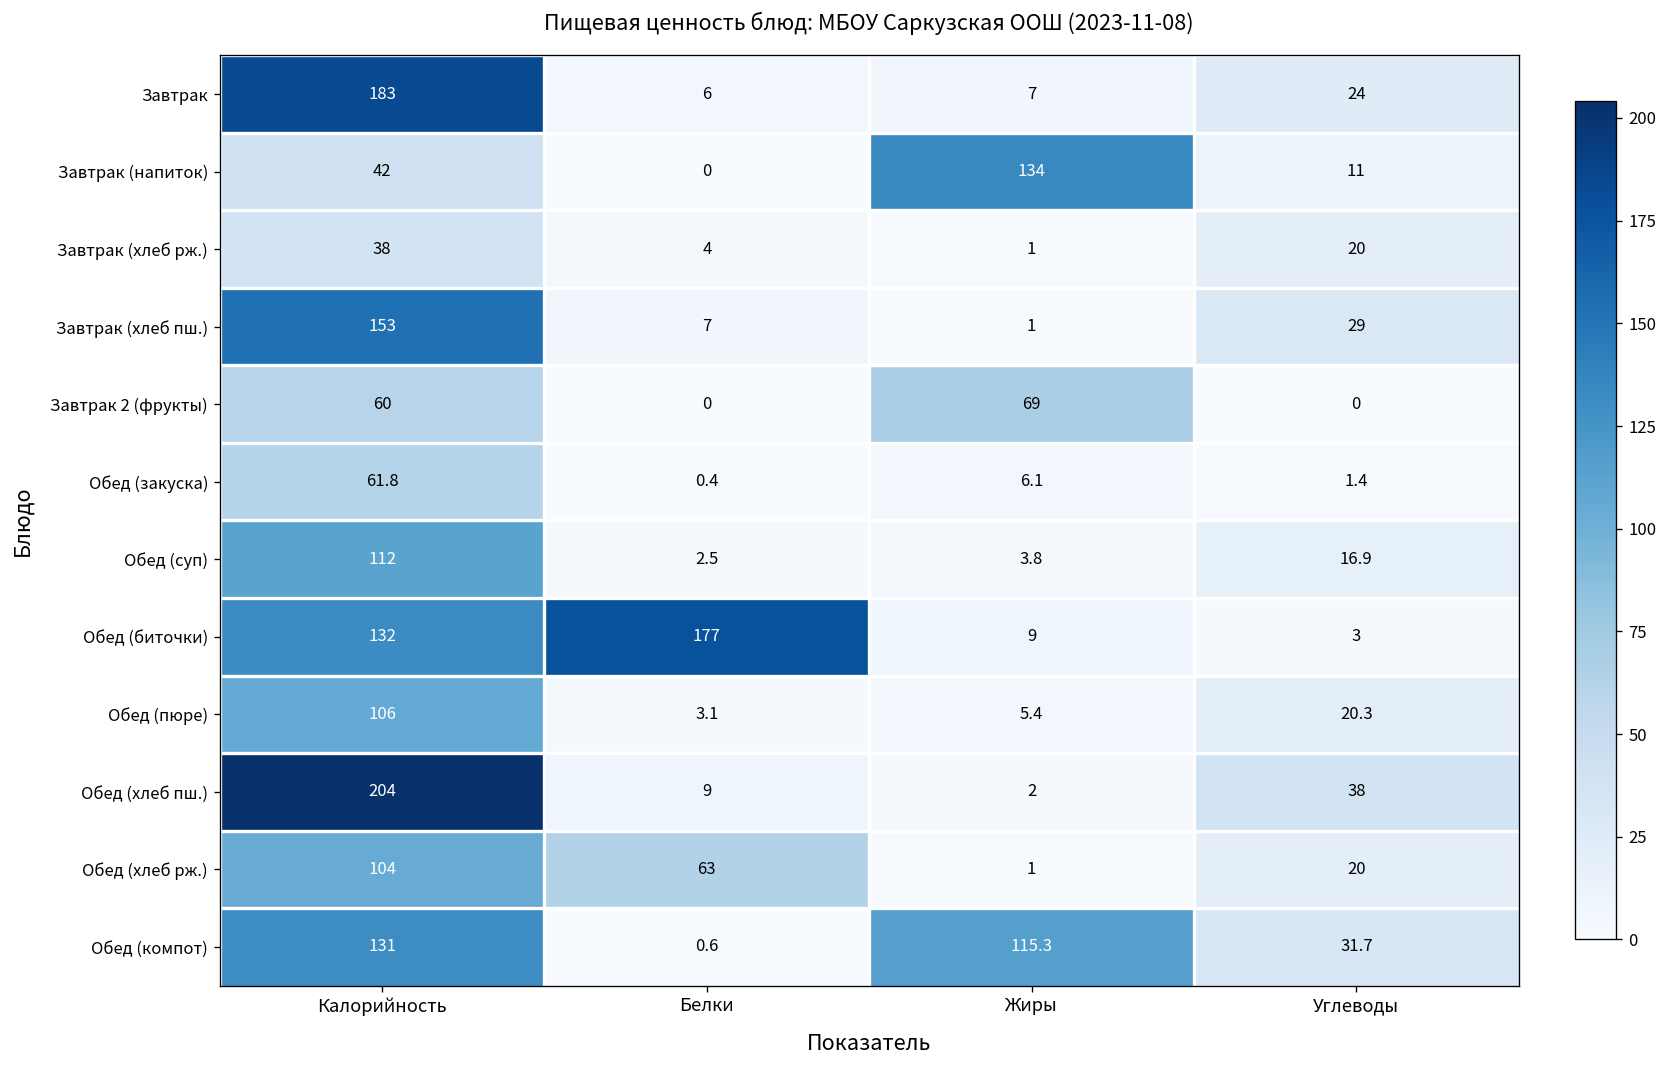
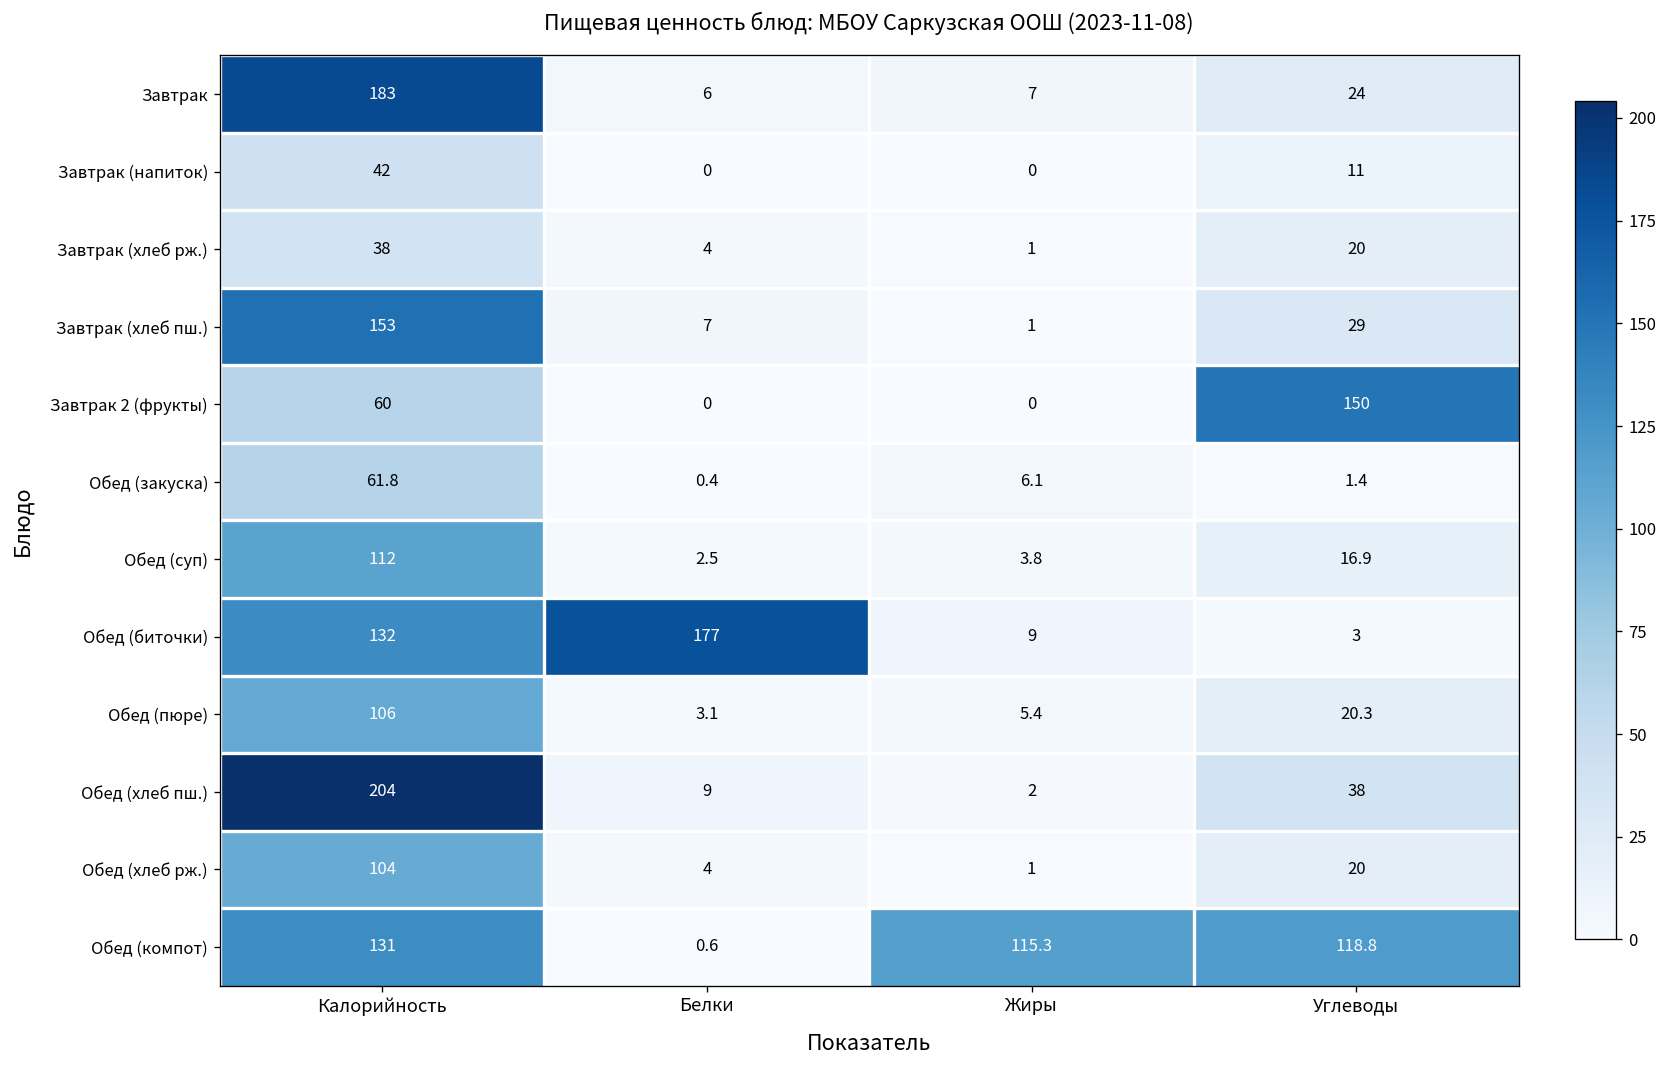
  {
    "Завтрак": {
      "Калорийность": 183,
      "Белки": 6,
      "Жиры": 7,
      "Углеводы": 24
    },
    "Завтрак (напиток)": {
      "Калорийность": 42,
      "Белки": 0,
-     "Жиры": 134,
+     "Жиры": 0,
      "Углеводы": 11
    },
    "Завтрак (хлеб рж.)": {
      "Калорийность": 38,
      "Белки": 4,
      "Жиры": 1,
      "Углеводы": 20
    },
    "Завтрак (хлеб пш.)": {
      "Калорийность": 153,
      "Белки": 7,
      "Жиры": 1,
      "Углеводы": 29
    },
    "Завтрак 2 (фрукты)": {
      "Калорийность": 60,
      "Белки": 0,
-     "Жиры": 69,
-     "Углеводы": 0
+     "Жиры": 0,
+     "Углеводы": 150
    },
    "Обед (закуска)": {
      "Калорийность": 61.8,
      "Белки": 0.4,
      "Жиры": 6.1,
      "Углеводы": 1.4
    },
    "Обед (суп)": {
      "Калорийность": 112,
      "Белки": 2.5,
      "Жиры": 3.8,
      "Углеводы": 16.9
    },
    "Обед (биточки)": {
      "Калорийность": 132,
      "Белки": 177,
      "Жиры": 9,
      "Углеводы": 3
    },
    "Обед (пюре)": {
      "Калорийность": 106,
      "Белки": 3.1,
      "Жиры": 5.4,
      "Углеводы": 20.3
    },
    "Обед (хлеб пш.)": {
      "Калорийность": 204,
      "Белки": 9,
      "Жиры": 2,
      "Углеводы": 38
    },
    "Обед (хлеб рж.)": {
      "Калорийность": 104,
-     "Белки": 63,
+     "Белки": 4,
      "Жиры": 1,
      "Углеводы": 20
    },
    "Обед (компот)": {
      "Калорийность": 131,
      "Белки": 0.6,
      "Жиры": 115.3,
-     "Углеводы": 31.7
+     "Углеводы": 118.8
    }
  }
